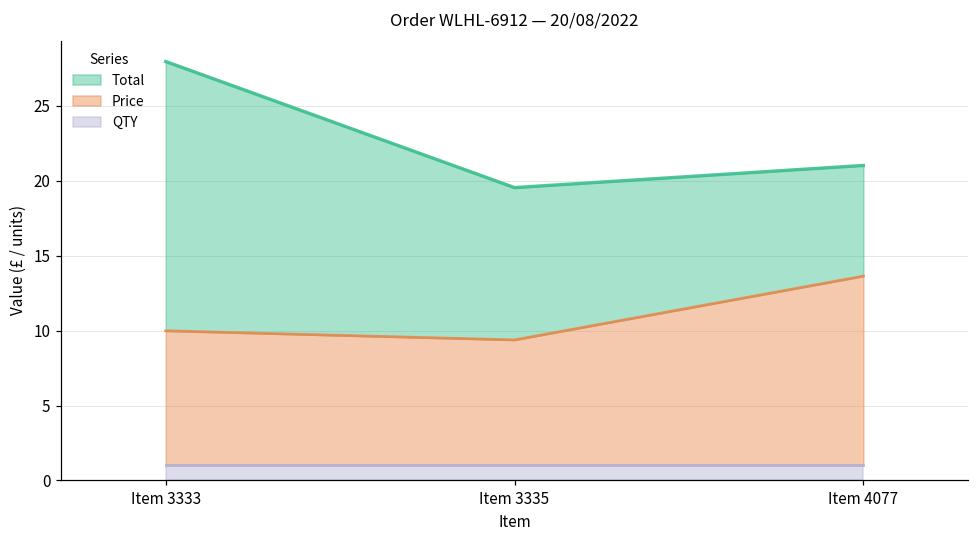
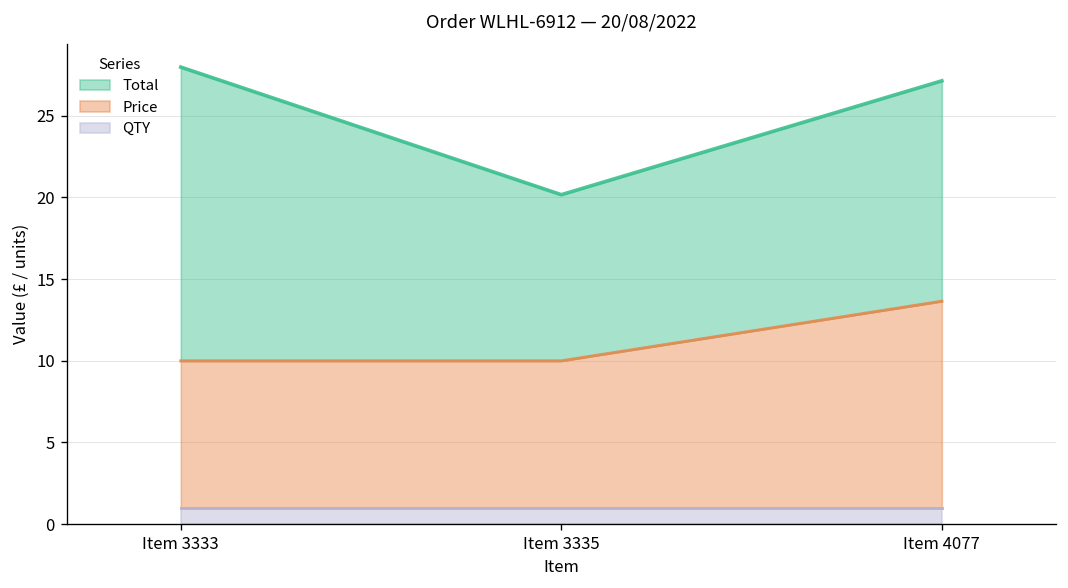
  {
    "QTY": {
      "Item 3333": 1.0,
      "Item 3335": 1.0,
      "Item 4077": 1.0
    },
    "Price": {
      "Item 3333": 9.0,
-     "Item 3335": 8.4,
+     "Item 3335": 9.0,
      "Item 4077": 12.6
    },
    "Total": {
      "Item 3333": 18.0,
      "Item 3335": 10.2,
-     "Item 4077": 7.4
+     "Item 4077": 13.5
    }
  }
